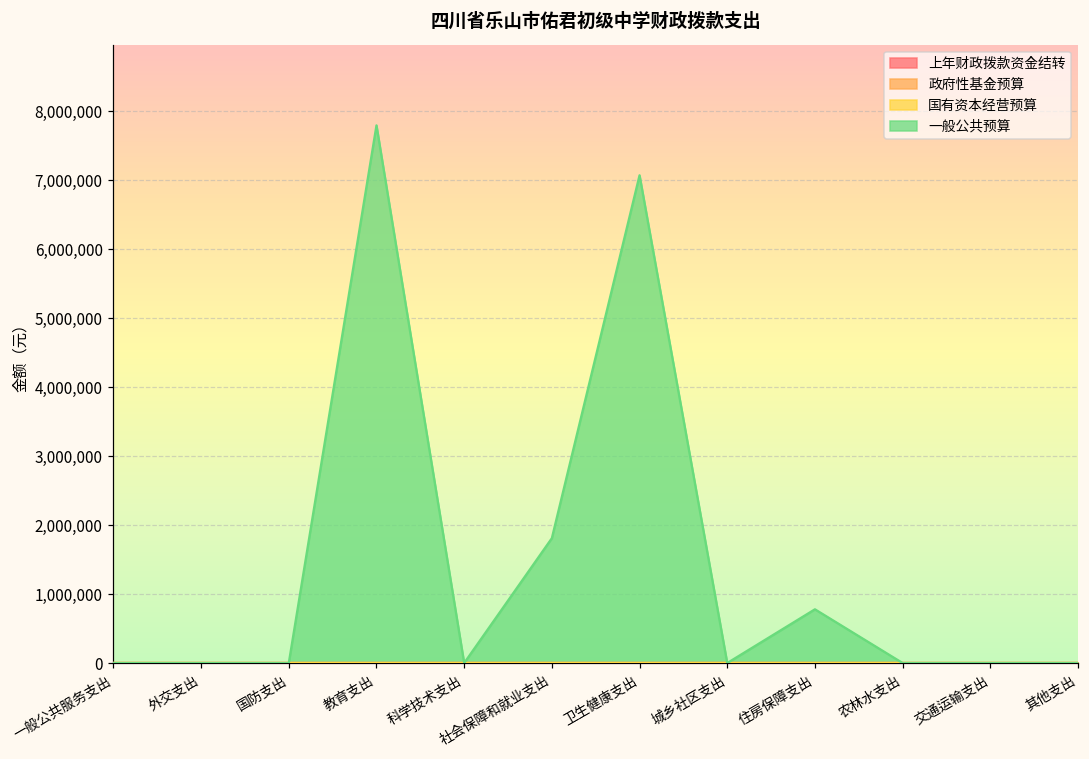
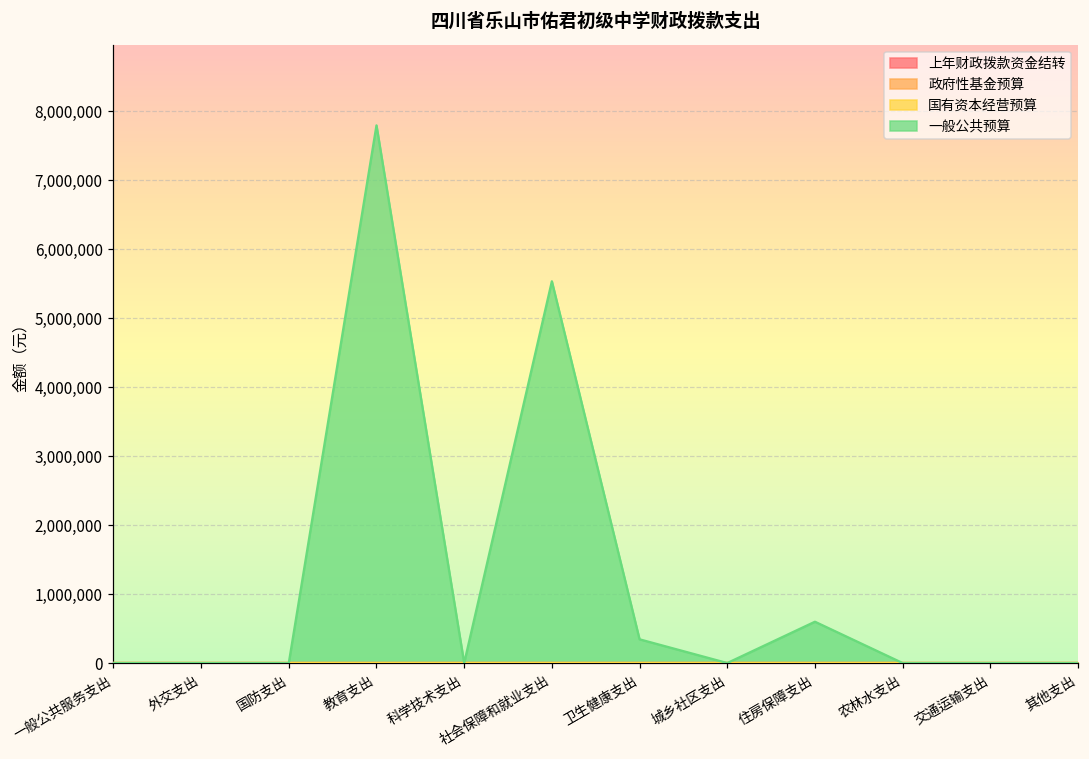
  {
    "国有资本经营预算": {
      "教育支出": "0",
      "社会保障和就业支出": "0",
      "卫生健康支出": "0",
      "住房保障支出": "0"
    },
    "一般公共预算": {
      "教育支出": "7,800,000",
-     "社会保障和就业支出": "1,800,000",
-     "卫生健康支出": "7,100,000",
-     "住房保障支出": "800,000"
+     "社会保障和就业支出": "5,500,000",
+     "卫生健康支出": "300,000",
+     "住房保障支出": "600,000"
    }
  }
